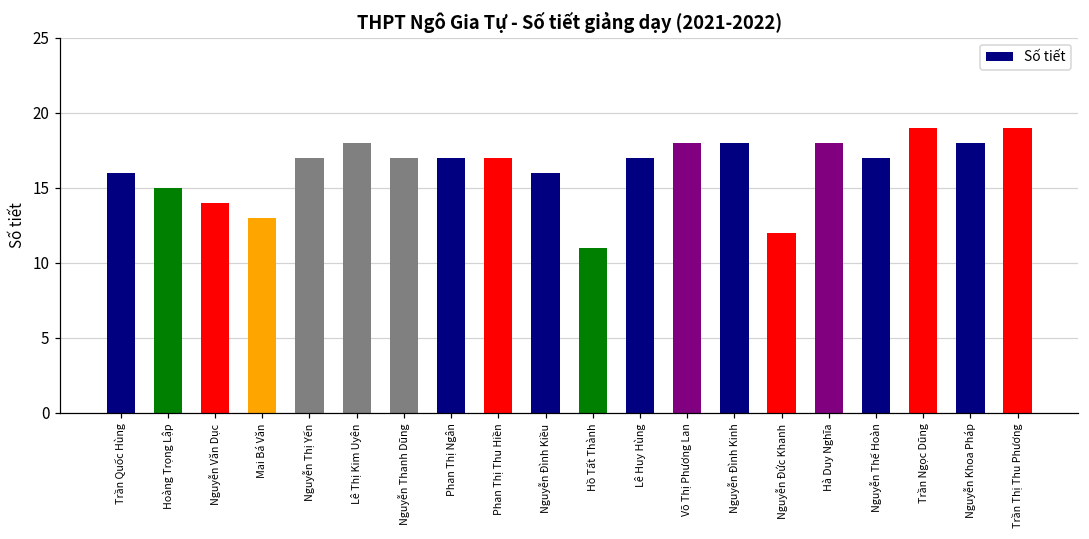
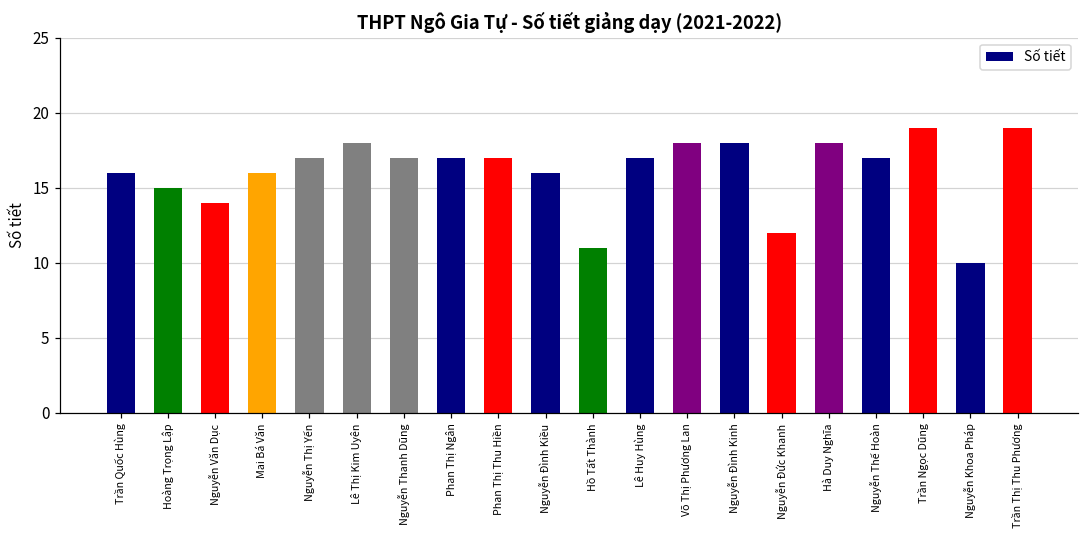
  {
    "Trần Quốc Hùng": 16,
    "Hoàng Trọng Lập": 15,
    "Nguyễn Văn Dục": 14,
-   "Mai Bá Văn": 13,
+   "Mai Bá Văn": 16,
    "Nguyễn Thị Yến": 17,
    "Lê Thị Kim Uyên": 18,
    "Nguyễn Thanh Dũng": 17,
    "Phan Thị Ngân": 17,
    "Phan Thị Thu Hiền": 17,
    "Nguyễn Đình Kiều": 16,
    "Hồ Tất Thành": 11,
    "Lê Huy Hùng": 17,
    "Võ Thị Phương Lan": 18,
    "Nguyễn Đình Kinh": 18,
    "Nguyễn Đức Khanh": 12,
    "Hà Duy Nghĩa": 18,
    "Nguyễn Thế Hoàn": 17,
    "Trần Ngọc Dũng": 19,
-   "Nguyễn Khoa Pháp": 18,
+   "Nguyễn Khoa Pháp": 10,
    "Trần Thị Thu Phương": 19
  }
